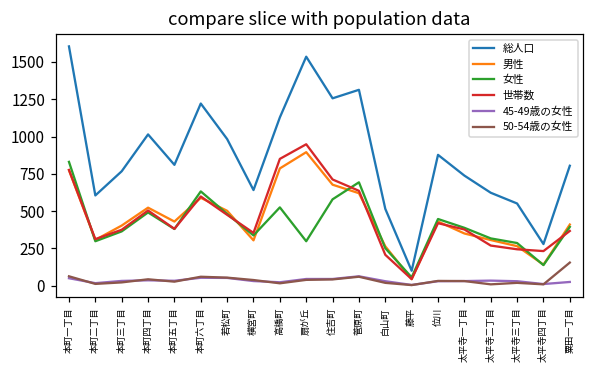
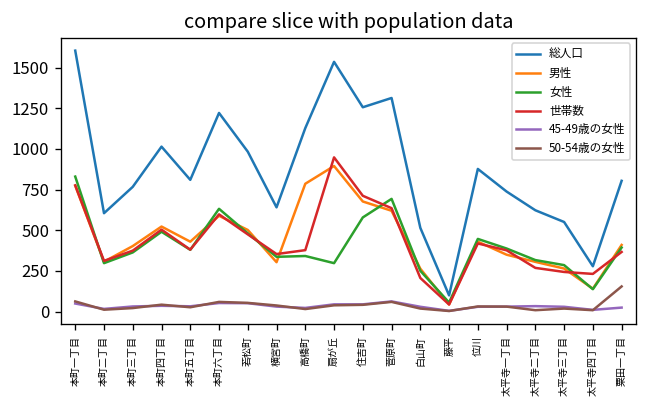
  {
    "総人口": {
      "本町一丁目": 1600,
      "本町二丁目": 610,
      "本町三丁目": 770,
      "本町四丁目": 1010,
      "本町五丁目": 810,
      "本町六丁目": 1220,
      "若松町": 980,
      "横宮町": 640,
      "高橋町": 1130,
      "扇が丘": 1540,
      "住吉町": 1260,
      "菅原町": 1310,
      "白山町": 520,
      "藤平": 100,
      "位川": 880,
      "太平寺一丁目": 740,
      "太平寺二丁目": 620,
      "太平寺三丁目": 550,
      "太平寺四丁目": 280,
      "粟田一丁目": 800
    },
    "男性": {
      "本町三丁目": 400,
      "本町四丁目": 520,
      "本町五丁目": 430,
      "若松町": 500,
      "横宮町": 300,
      "高橋町": 790,
      "扇が丘": 900,
      "住吉町": 680,
      "太平寺一丁目": 350,
      "太平寺三丁目": 270
    },
    "女性": {
      "本町一丁目": 830,
      "本町六丁目": 630,
-     "高橋町": 530,
+     "高橋町": 340,
      "扇が丘": 300,
      "住吉町": 580,
      "菅原町": 690,
      "太平寺三丁目": 290
    },
    "世帯数": {
-     "高橋町": 850,
+     "高橋町": 380,
      "扇が丘": 950,
      "住吉町": 710,
      "白山町": 210,
      "太平寺二丁目": 270,
      "太平寺三丁目": 240,
      "太平寺四丁目": 230,
      "粟田一丁目": 370
    },
    "45-49歳の女性": {
      "太平寺二丁目": 30,
      "粟田一丁目": 30
    },
    "50-54歳の女性": {
      "太平寺二丁目": 10,
      "粟田一丁目": 160
    }
  }
